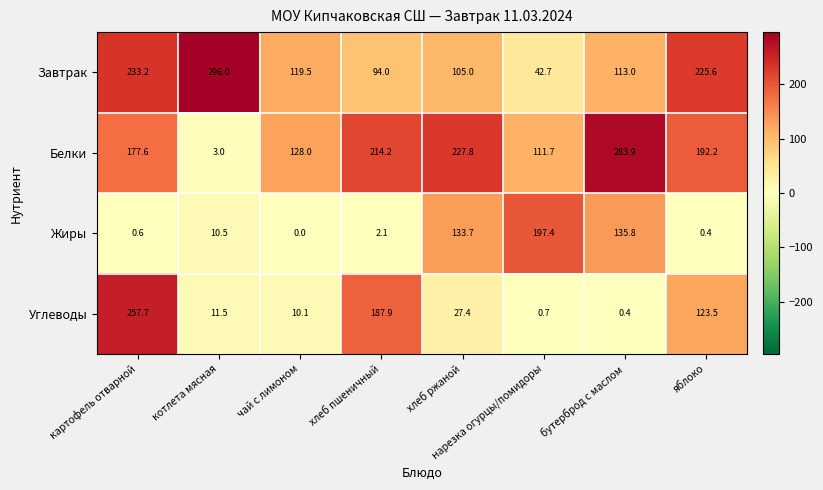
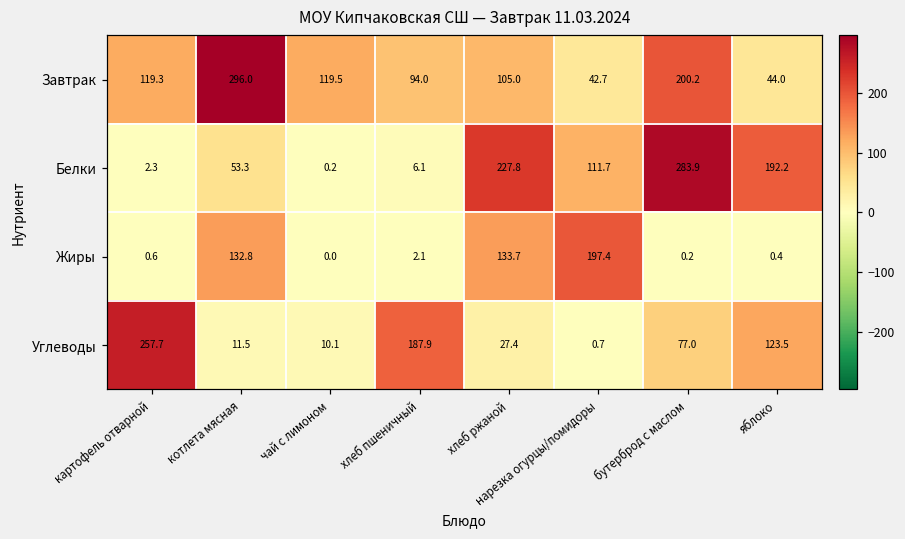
  {
    "Завтрак": {
-     "картофель отварной": 233.2,
-     "бутерброд с маслом": 113.0,
-     "яблоко": 225.6
+     "картофель отварной": 119.3,
+     "бутерброд с маслом": 200.2,
+     "яблоко": 44.0
    },
    "Белки": {
-     "картофель отварной": 177.6,
-     "котлета мясная": 3.0,
-     "чай с лимоном": 128.0,
-     "хлеб пшеничный": 214.2
+     "картофель отварной": 2.3,
+     "котлета мясная": 53.3,
+     "чай с лимоном": 0.2,
+     "хлеб пшеничный": 6.1
    },
    "Жиры": {
-     "котлета мясная": 10.5,
-     "бутерброд с маслом": 135.8
+     "котлета мясная": 132.8,
+     "бутерброд с маслом": 0.2
    },
    "Углеводы": {
-     "бутерброд с маслом": 0.4
+     "бутерброд с маслом": 77.0
    }
  }
